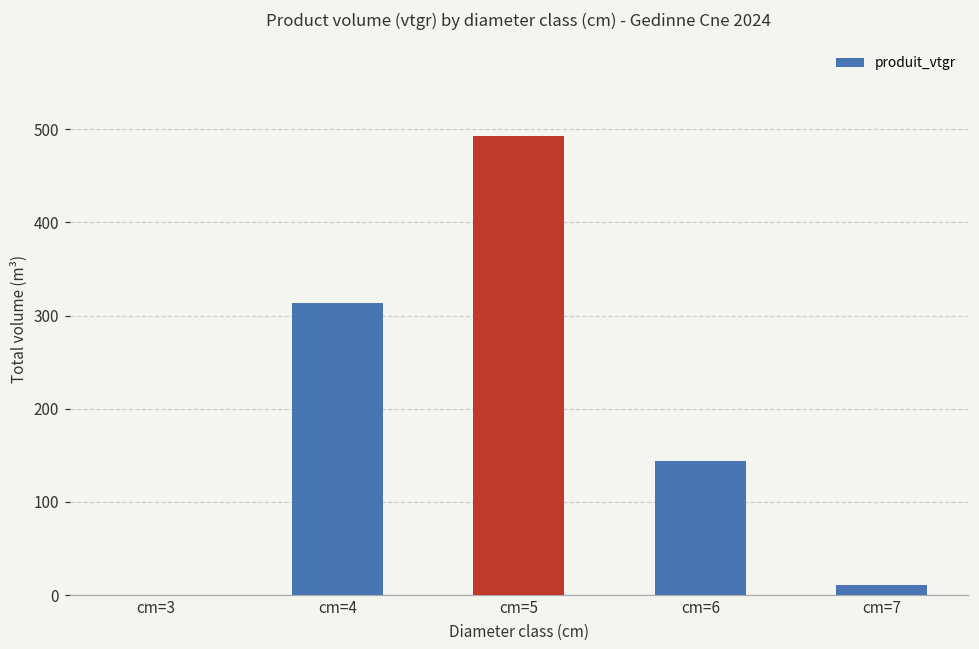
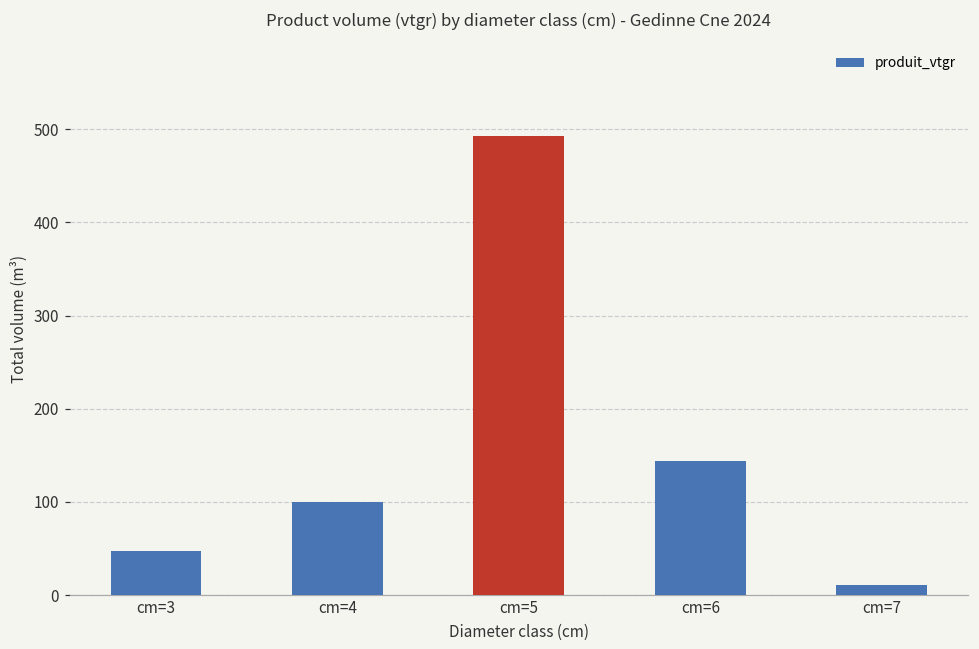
  {
-   "cm=3": 0,
-   "cm=4": 310,
+   "cm=3": 50,
+   "cm=4": 100,
    "cm=5": 490,
    "cm=6": 140,
    "cm=7": 10
  }
